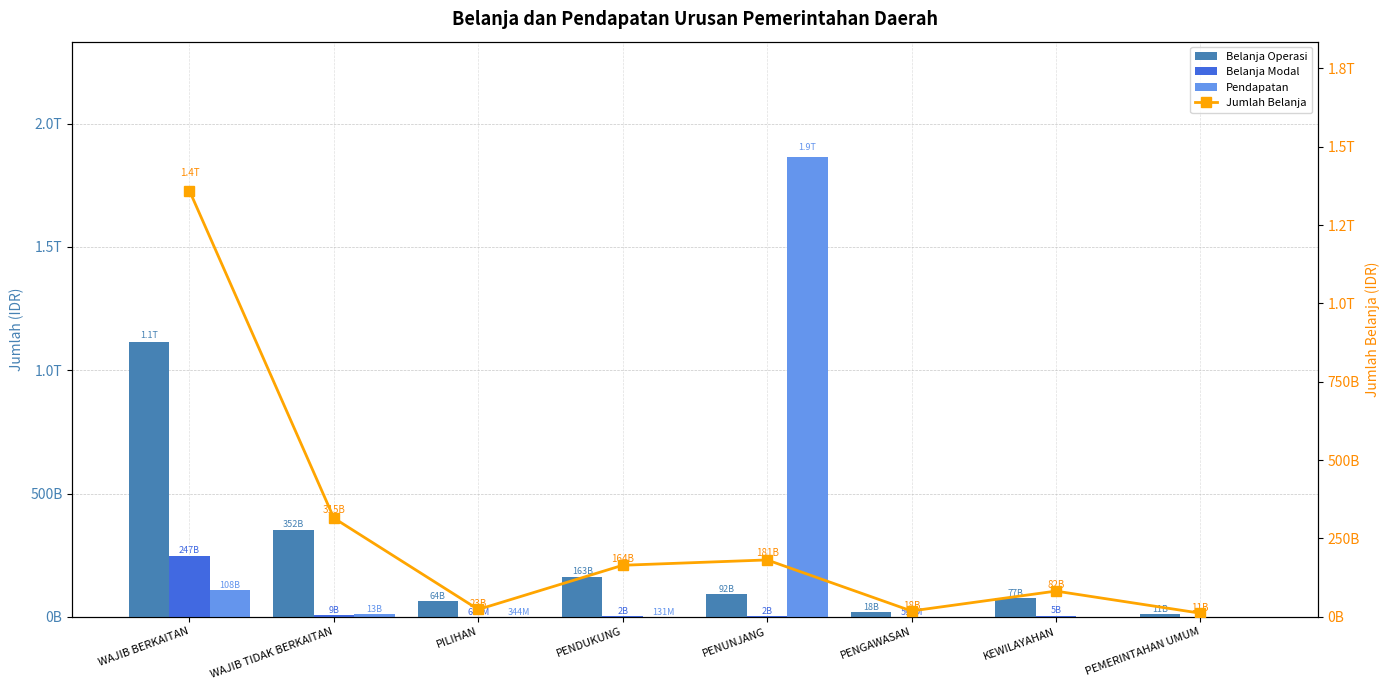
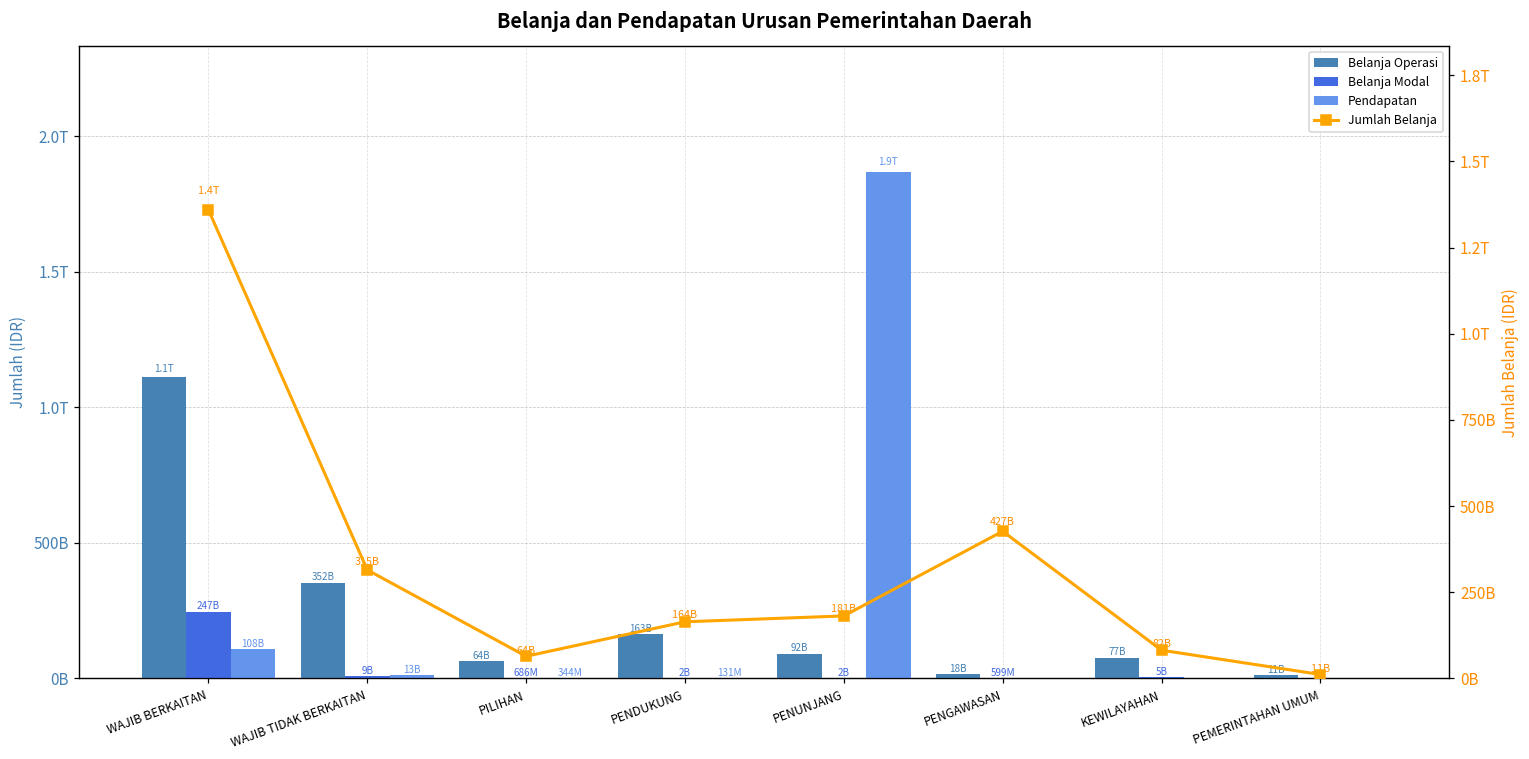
  {
    "Jumlah Belanja": {
      "WAJIB TIDAK BERKAITAN": "315B",
-     "PILIHAN": "23B",
+     "PILIHAN": "64B",
      "PENDUKUNG": "164B",
      "PENUNJANG": "181B",
-     "PENGAWASAN": "18B",
+     "PENGAWASAN": "427B",
      "KEWILAYAHAN": "82B",
      "PEMERINTAHAN UMUM": "11B"
    }
  }
